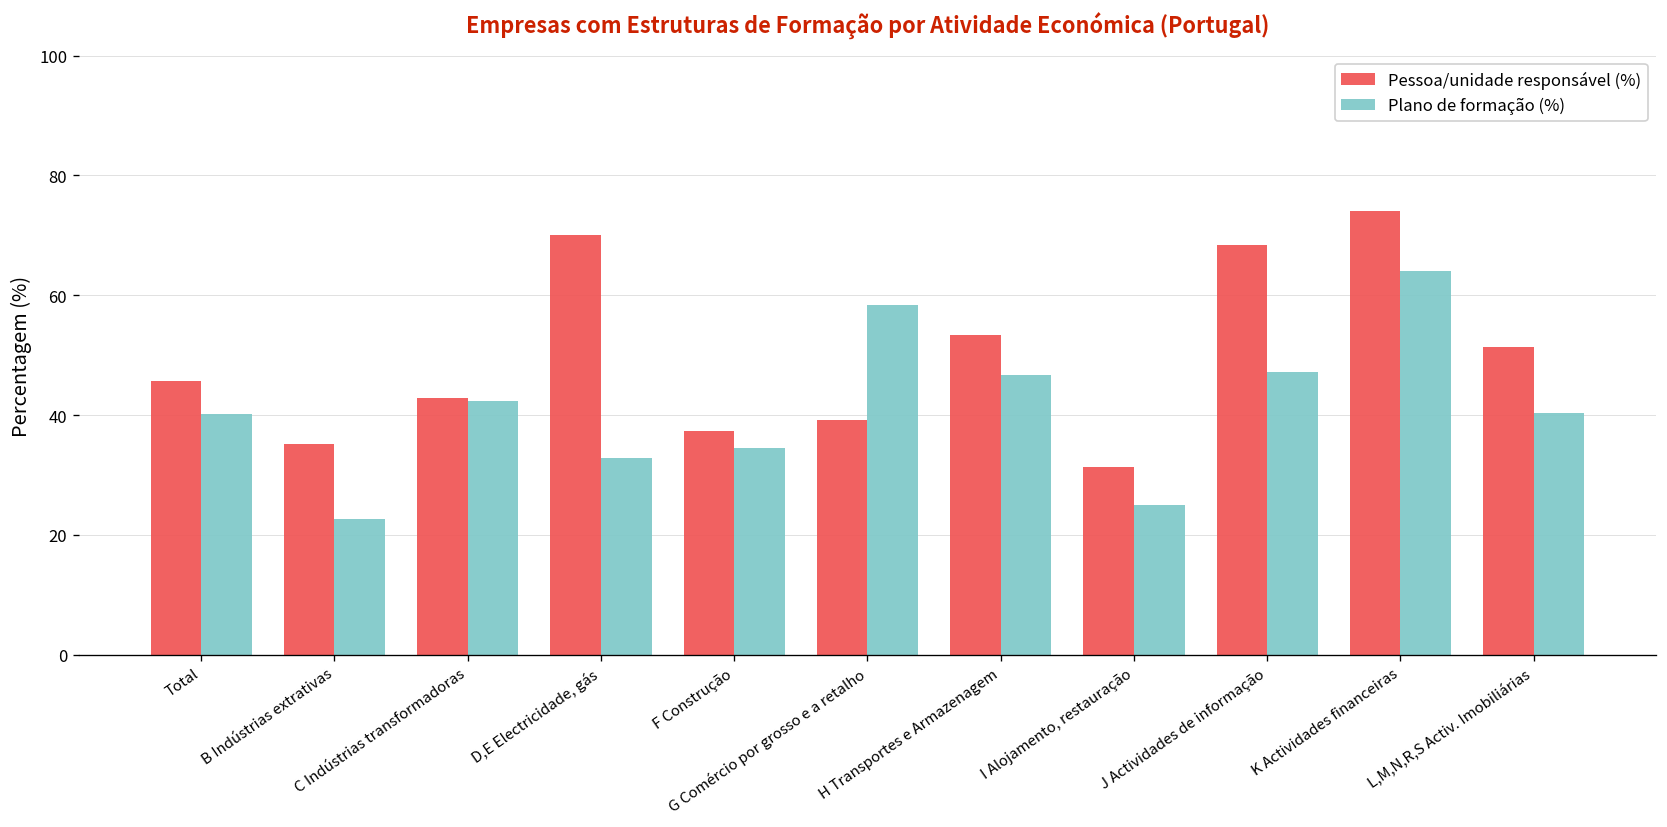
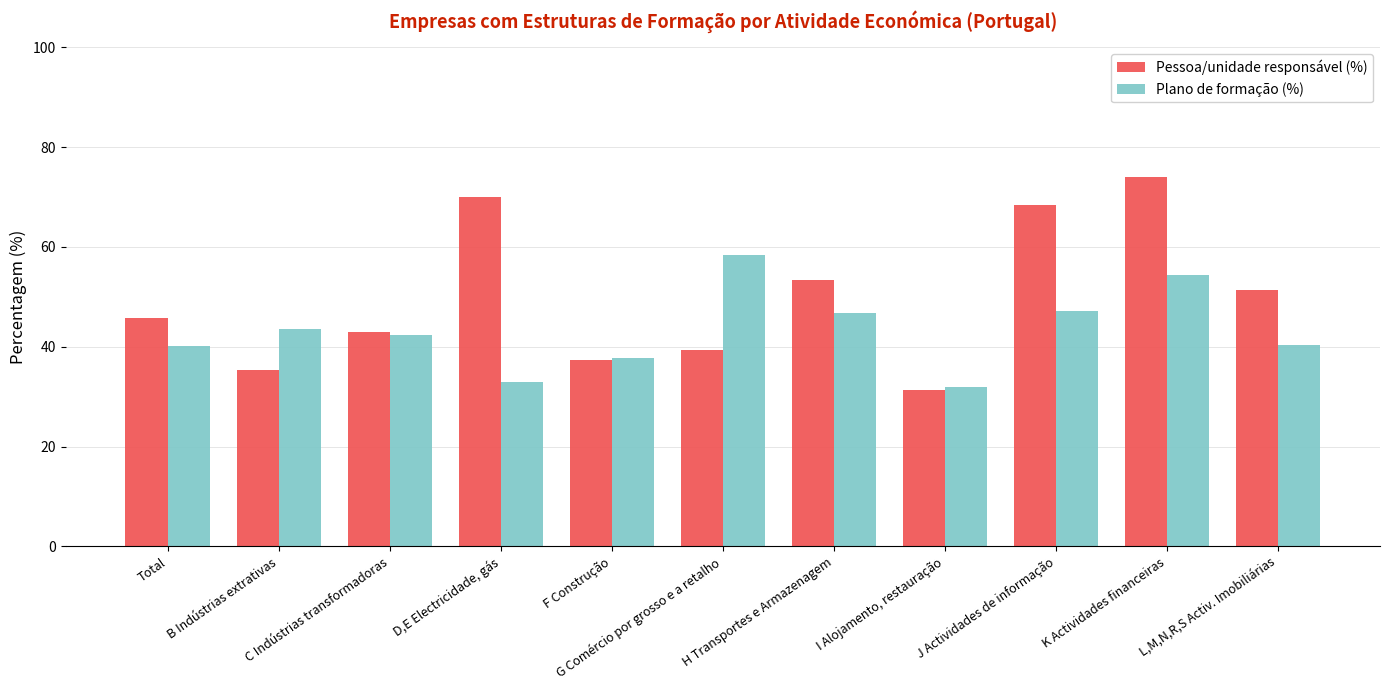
  {
    "Pessoa/unidade responsável (%)": {
      "Total": 46,
      "B Indústrias extrativas": 35,
      "C Indústrias transformadoras": 43,
      "D,E Electricidade, gás": 70,
      "F Construção": 37,
      "G Comércio por grosso e a retalho": 39,
      "H Transportes e Armazenagem": 53,
      "I Alojamento, restauração": 31,
      "J Actividades de informação": 68,
      "K Actividades financeiras": 74,
      "L,M,N,R,S Activ. Imobiliárias": 51
    },
    "Plano de formação (%)": {
      "Total": 40,
-     "B Indústrias extrativas": 23,
+     "B Indústrias extrativas": 43,
      "C Indústrias transformadoras": 42,
      "D,E Electricidade, gás": 33,
-     "F Construção": 34,
+     "F Construção": 38,
      "G Comércio por grosso e a retalho": 58,
      "H Transportes e Armazenagem": 47,
-     "I Alojamento, restauração": 25,
+     "I Alojamento, restauração": 32,
      "J Actividades de informação": 47,
-     "K Actividades financeiras": 64,
+     "K Actividades financeiras": 54,
      "L,M,N,R,S Activ. Imobiliárias": 40
    }
  }
